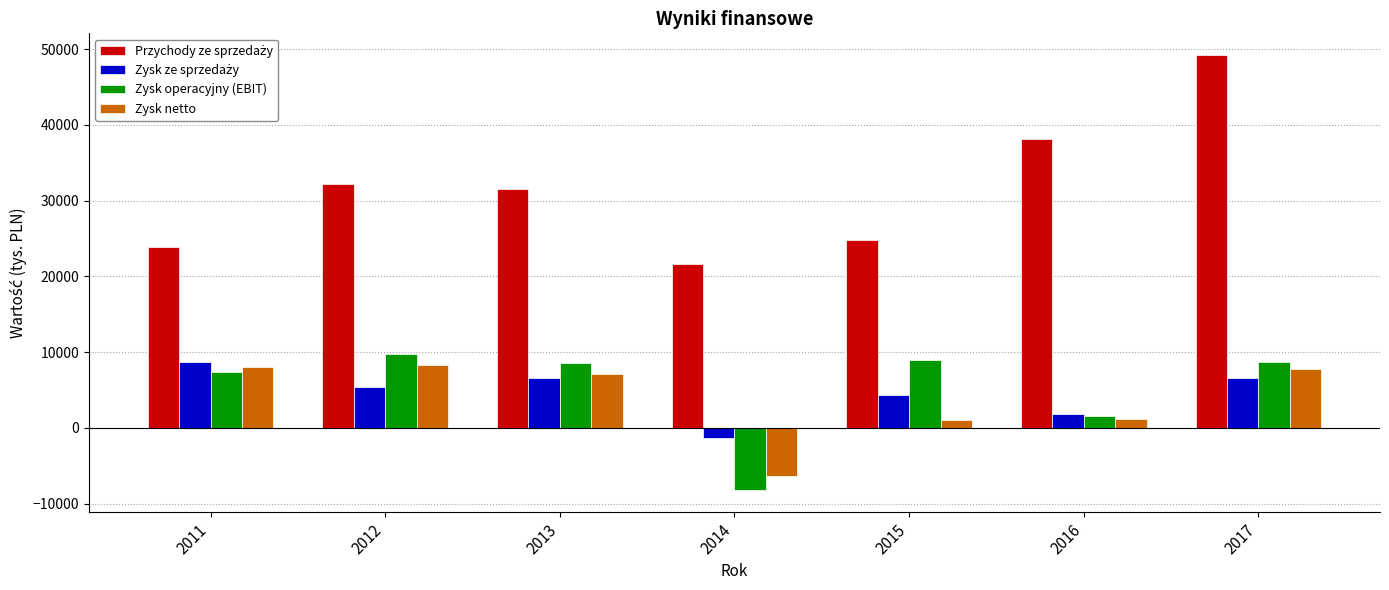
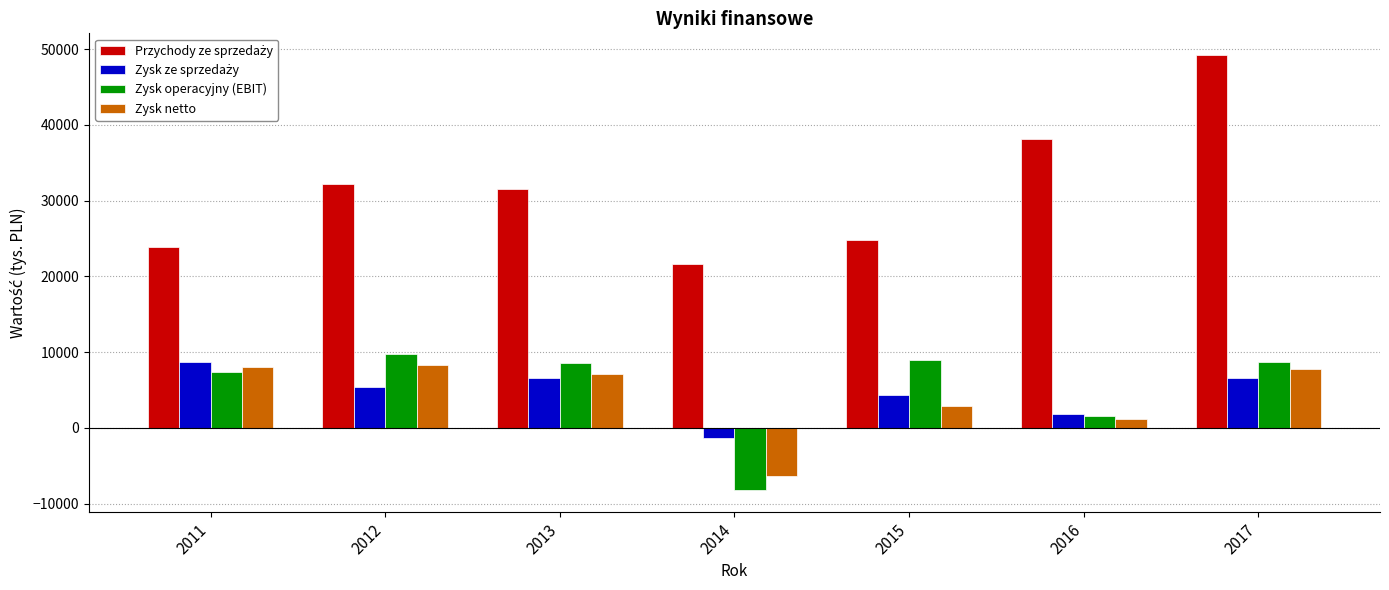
  {
    "Przychody ze sprzedaży": {
      "2011": 24000,
      "2012": 32000,
      "2013": 32000,
      "2014": 22000,
      "2015": 25000,
      "2016": 38000,
      "2017": 49000
    },
    "Zysk ze sprzedaży": {
      "2011": 9000,
      "2012": 5000,
      "2013": 7000,
      "2014": -1000,
      "2015": 4000,
      "2016": 2000,
      "2017": 7000
    },
    "Zysk operacyjny (EBIT)": {
      "2011": 7000,
      "2012": 10000,
      "2013": 9000,
      "2014": -8000,
      "2015": 9000,
      "2016": 2000,
      "2017": 9000
    },
    "Zysk netto": {
      "2011": 8000,
      "2012": 8000,
      "2013": 7000,
      "2014": -6000,
-     "2015": 1000,
+     "2015": 3000,
      "2016": 1000,
      "2017": 8000
    }
  }
